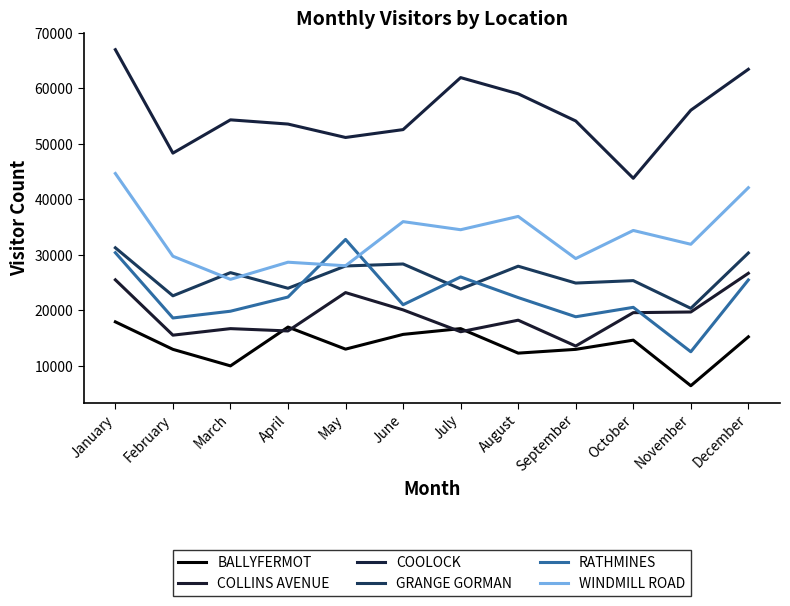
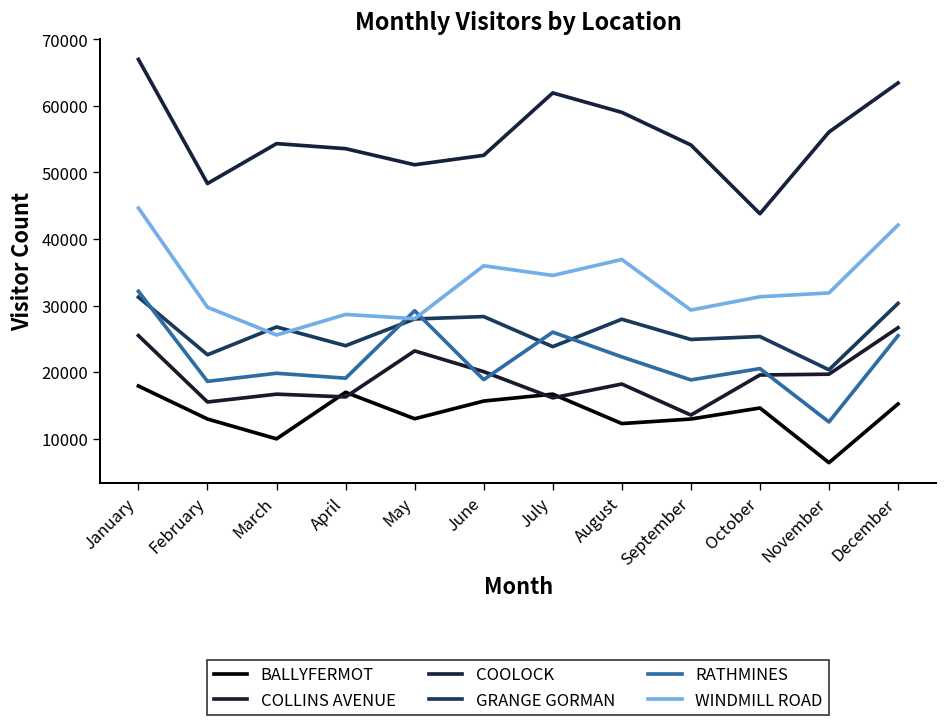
  {
    "RATHMINES": {
-     "January": 30000,
+     "January": 32000,
      "February": 19000,
      "March": 20000,
-     "April": 22000,
-     "May": 33000,
-     "June": 21000,
+     "April": 19000,
+     "May": 29000,
+     "June": 19000,
      "July": 26000,
      "August": 22000,
      "September": 19000,
      "October": 21000,
      "November": 13000,
      "December": 25000
    },
    "WINDMILL ROAD": {
      "January": 45000,
      "February": 30000,
      "March": 26000,
      "April": 29000,
      "June": 36000,
      "July": 35000,
      "August": 37000,
      "September": 29000,
-     "October": 34000,
+     "October": 31000,
      "November": 32000,
      "December": 42000
    }
  }
